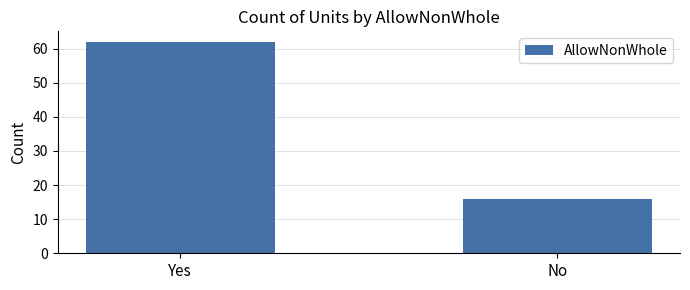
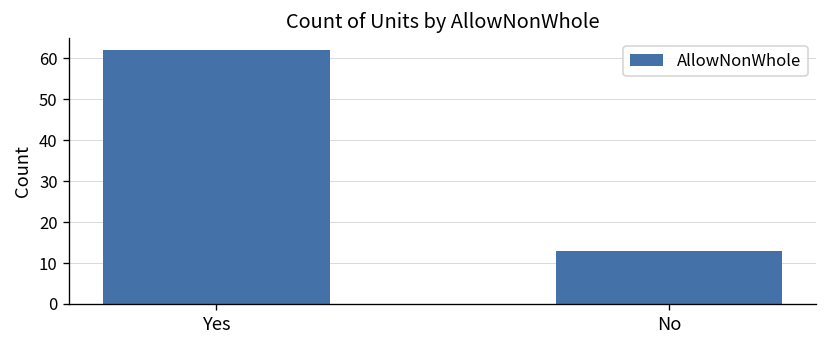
  {
    "Yes": 62,
-   "No": 16
+   "No": 13
  }
